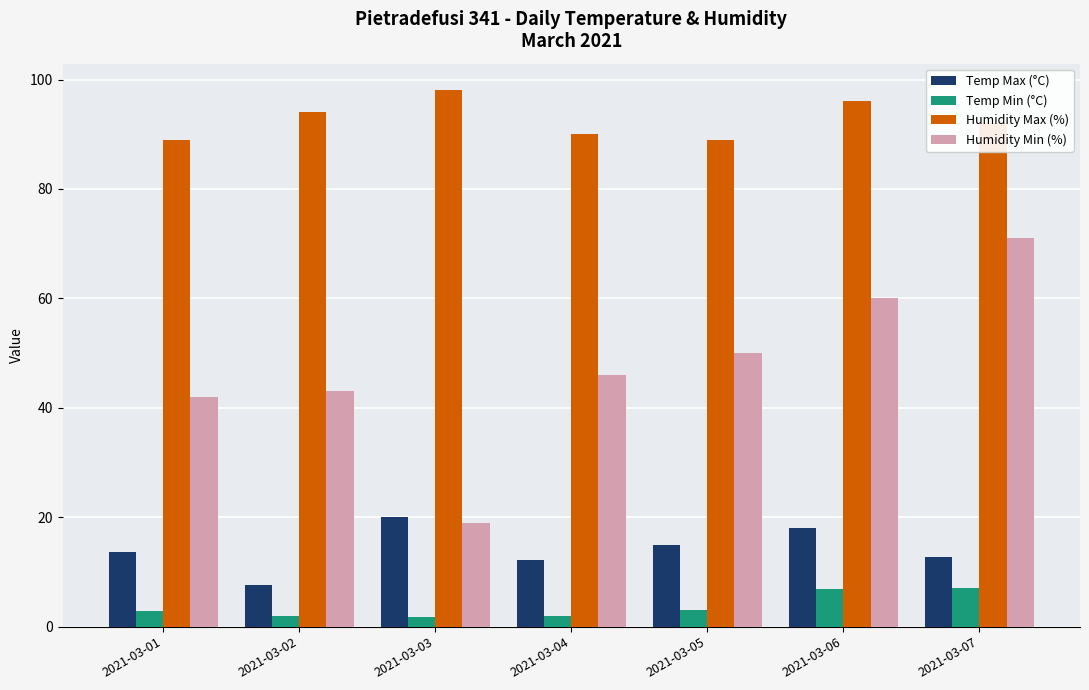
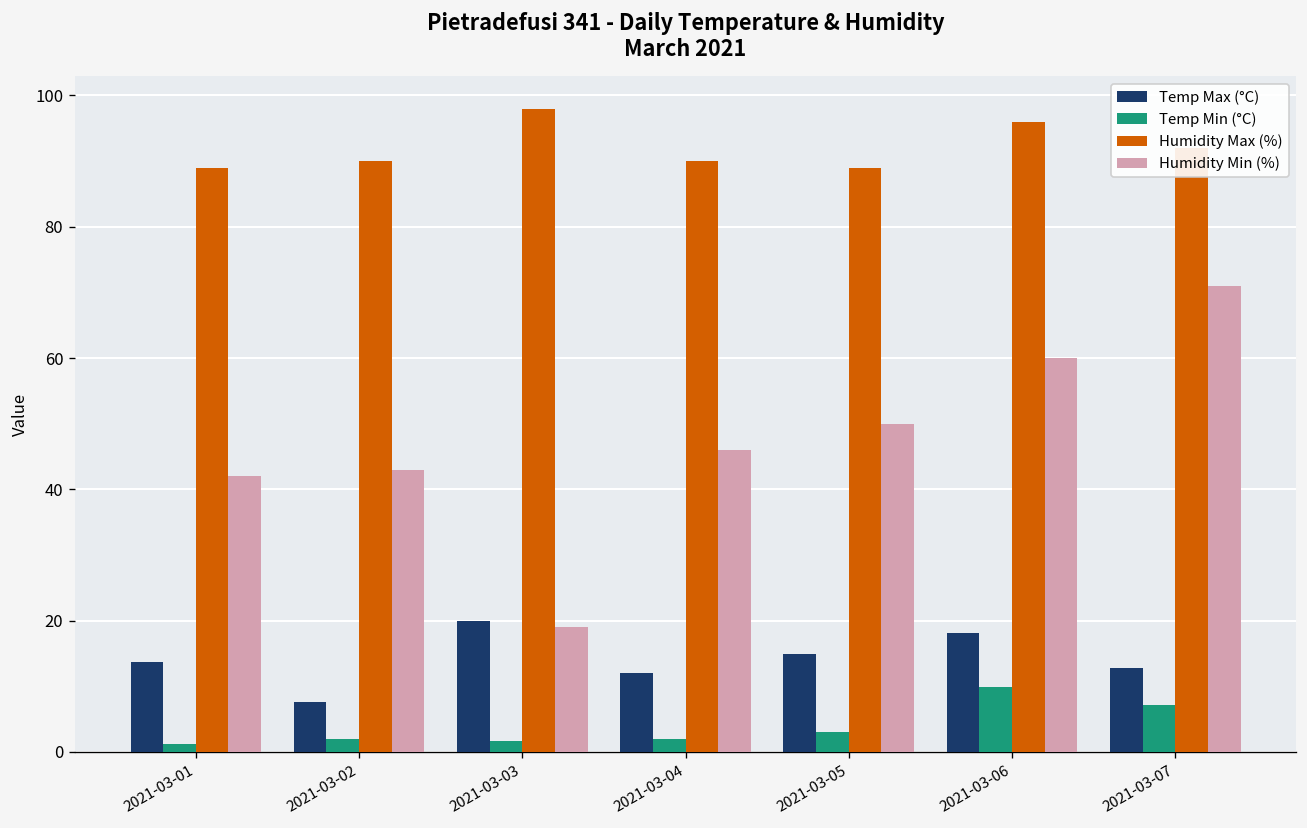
  {
    "Temp Max (°C)": {
      "2021-03-01": 14,
      "2021-03-02": 8,
      "2021-03-03": 20,
      "2021-03-04": 12,
      "2021-03-05": 15,
      "2021-03-06": 18,
      "2021-03-07": 13
    },
    "Temp Min (°C)": {
-     "2021-03-01": 3,
+     "2021-03-01": 1,
      "2021-03-02": 2,
      "2021-03-03": 2,
      "2021-03-04": 2,
      "2021-03-05": 3,
-     "2021-03-06": 7,
+     "2021-03-06": 10,
      "2021-03-07": 7
    },
    "Humidity Max (%)": {
      "2021-03-01": 89,
-     "2021-03-02": 94,
+     "2021-03-02": 90,
      "2021-03-03": 98,
      "2021-03-04": 90,
      "2021-03-05": 89,
      "2021-03-06": 96
    },
    "Humidity Min (%)": {
      "2021-03-01": 42,
      "2021-03-02": 43,
      "2021-03-03": 19,
      "2021-03-04": 46,
      "2021-03-05": 50,
      "2021-03-06": 60,
      "2021-03-07": 71
    }
  }
